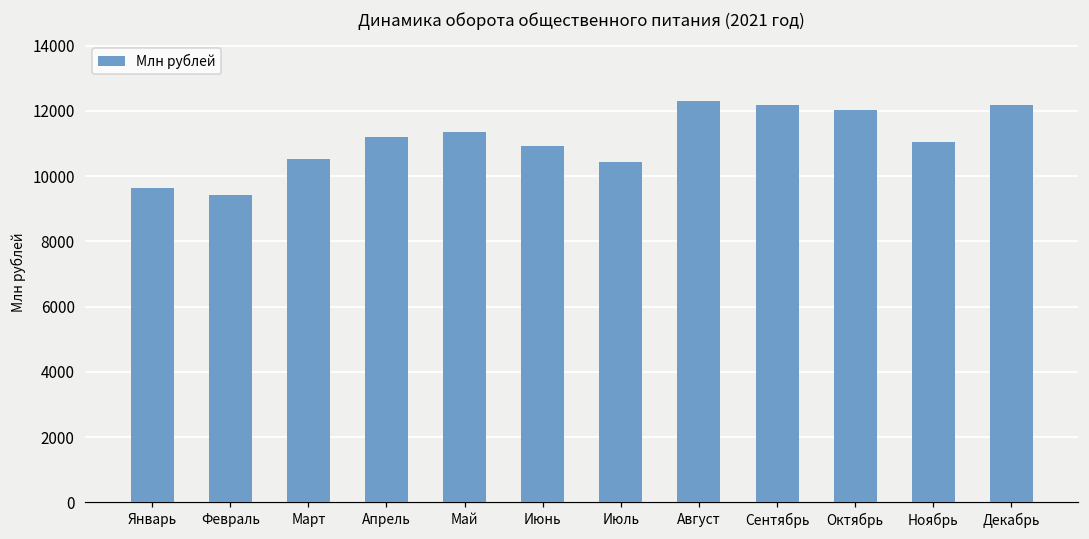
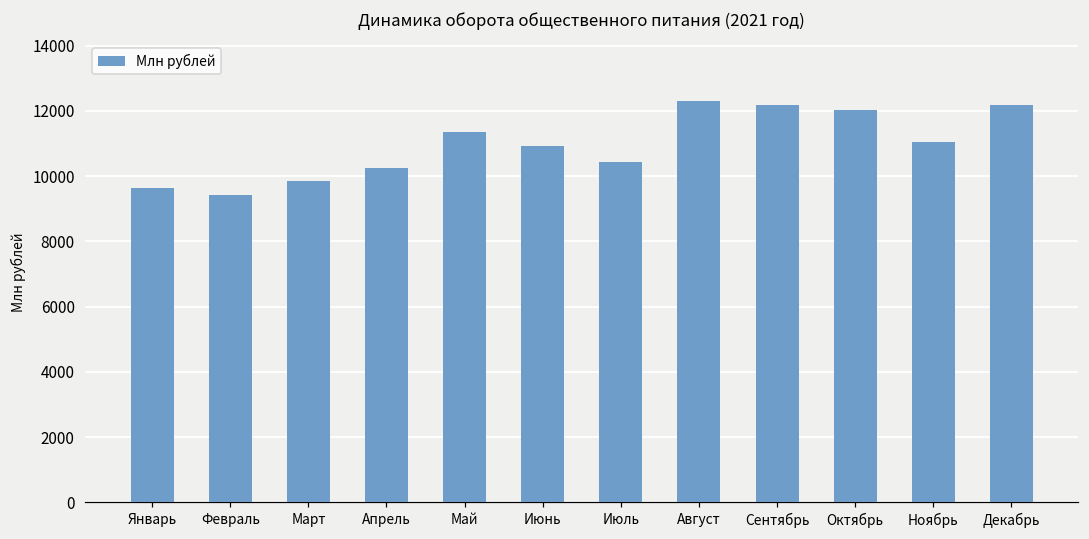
  {
    "Январь": 9600,
    "Февраль": 9400,
-   "Март": 10500,
-   "Апрель": 11200,
+   "Март": 9900,
+   "Апрель": 10200,
    "Май": 11400,
    "Июнь": 10900,
    "Июль": 10400,
    "Август": 12300,
    "Сентябрь": 12200,
    "Октябрь": 12000,
    "Ноябрь": 11000,
    "Декабрь": 12200
  }
